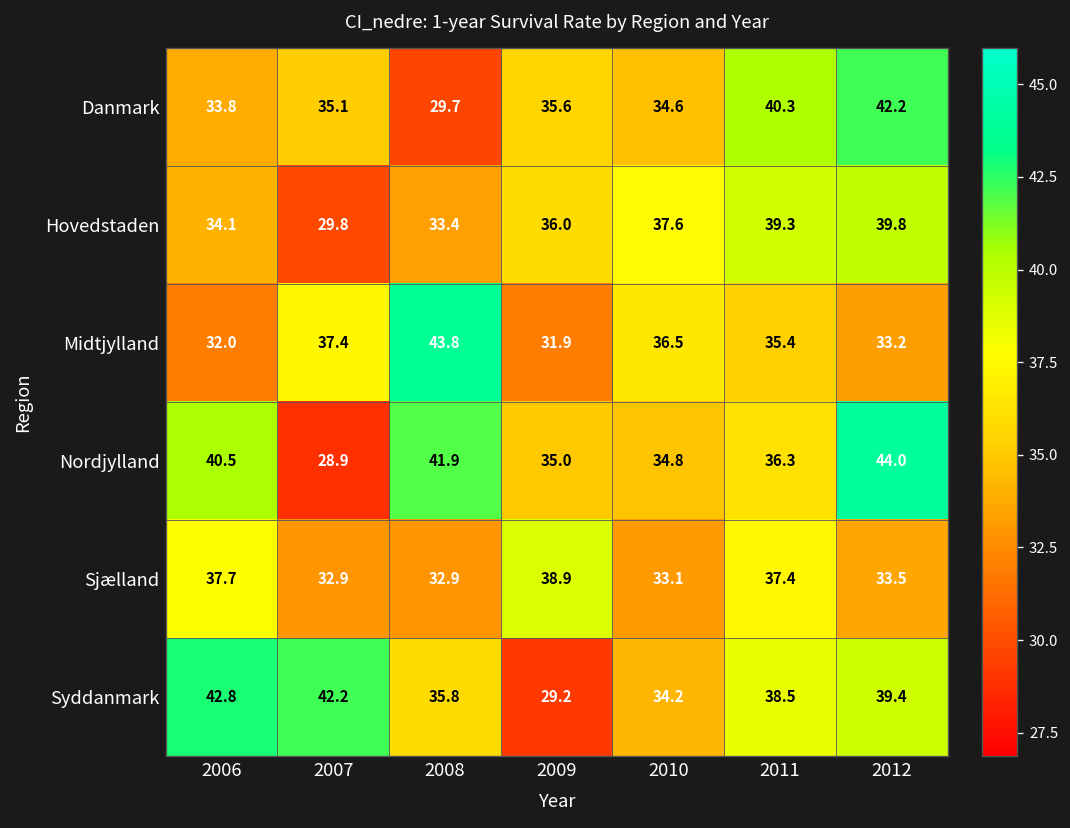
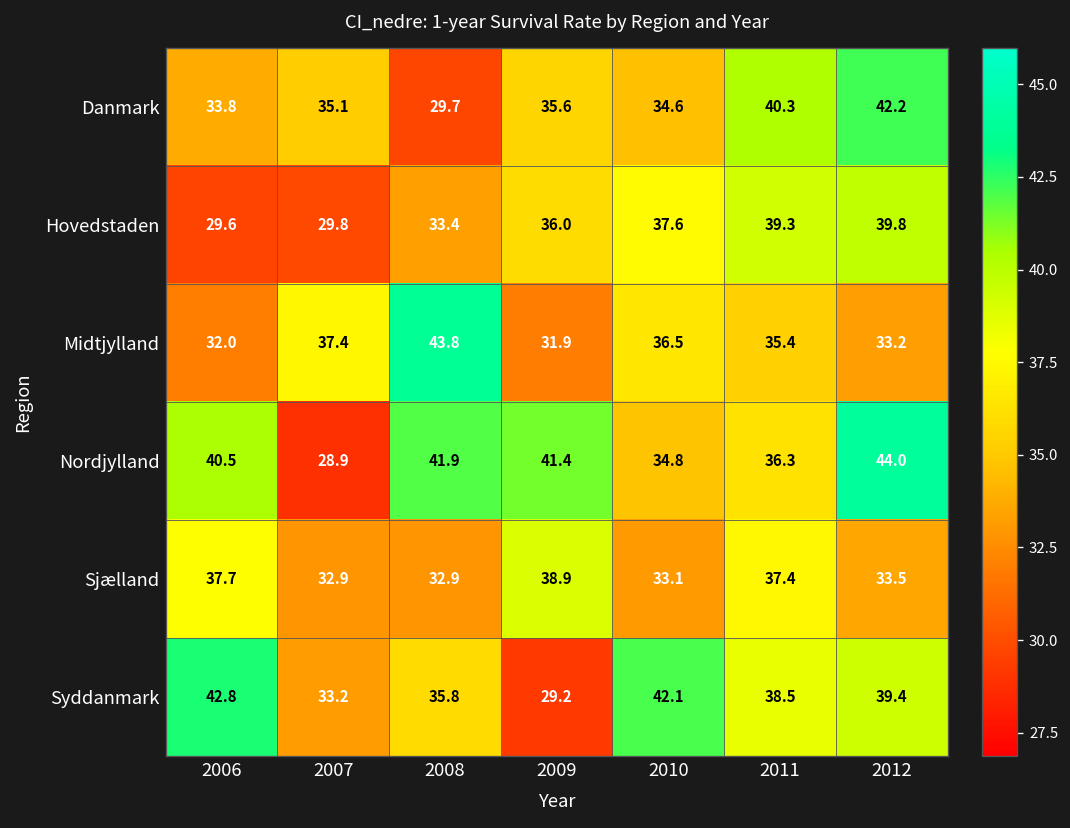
  {
    "Danmark": {
      "2006": 33.8,
      "2007": 35.1,
      "2008": 29.7,
      "2009": 35.6,
      "2010": 34.6,
      "2011": 40.3,
      "2012": 42.2
    },
    "Hovedstaden": {
-     "2006": 34.1,
+     "2006": 29.6,
      "2007": 29.8,
      "2008": 33.4,
      "2009": 36.0,
      "2010": 37.6,
      "2011": 39.3,
      "2012": 39.8
    },
    "Midtjylland": {
      "2006": 32.0,
      "2007": 37.4,
      "2008": 43.8,
      "2009": 31.9,
      "2010": 36.5,
      "2011": 35.4,
      "2012": 33.2
    },
    "Nordjylland": {
      "2006": 40.5,
      "2007": 28.9,
      "2008": 41.9,
-     "2009": 35.0,
+     "2009": 41.4,
      "2010": 34.8,
      "2011": 36.3,
      "2012": 44.0
    },
    "Sjælland": {
      "2006": 37.7,
      "2007": 32.9,
      "2008": 32.9,
      "2009": 38.9,
      "2010": 33.1,
      "2011": 37.4,
      "2012": 33.5
    },
    "Syddanmark": {
      "2006": 42.8,
-     "2007": 42.2,
+     "2007": 33.2,
      "2008": 35.8,
      "2009": 29.2,
-     "2010": 34.2,
+     "2010": 42.1,
      "2011": 38.5,
      "2012": 39.4
    }
  }
